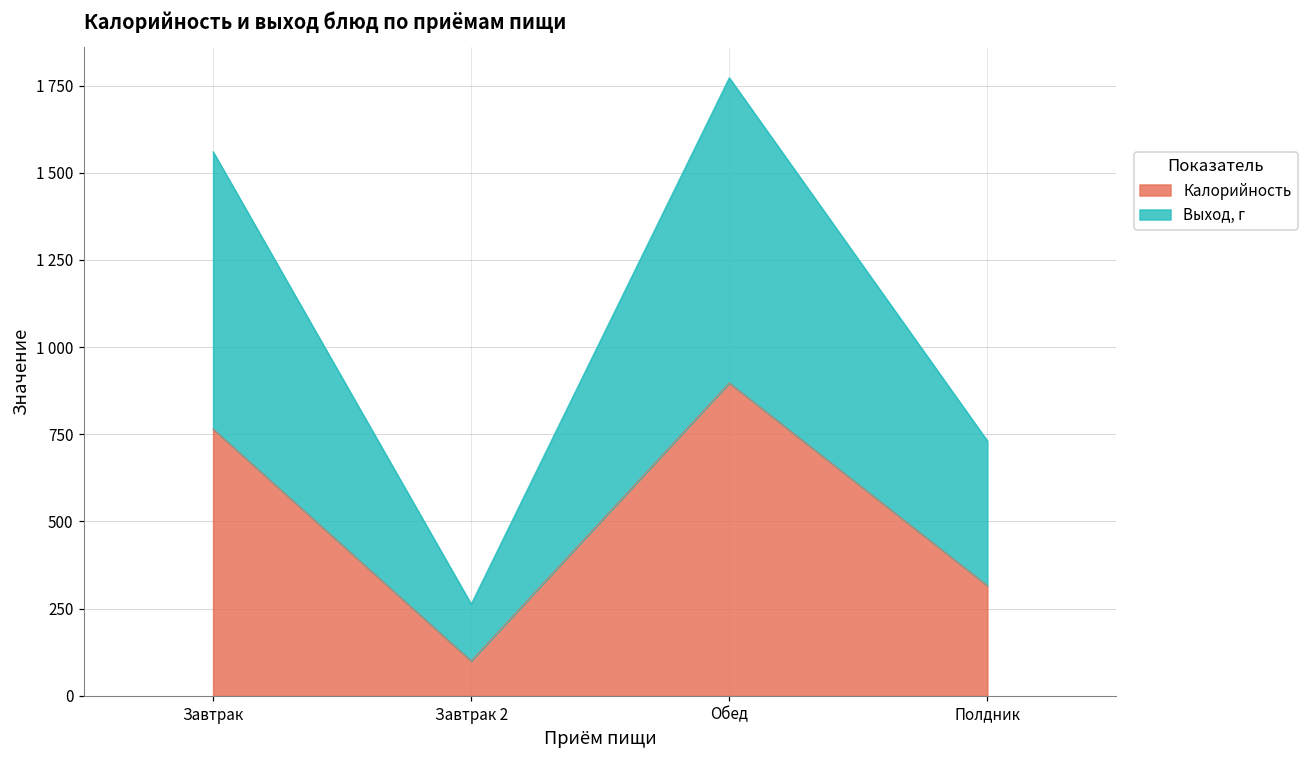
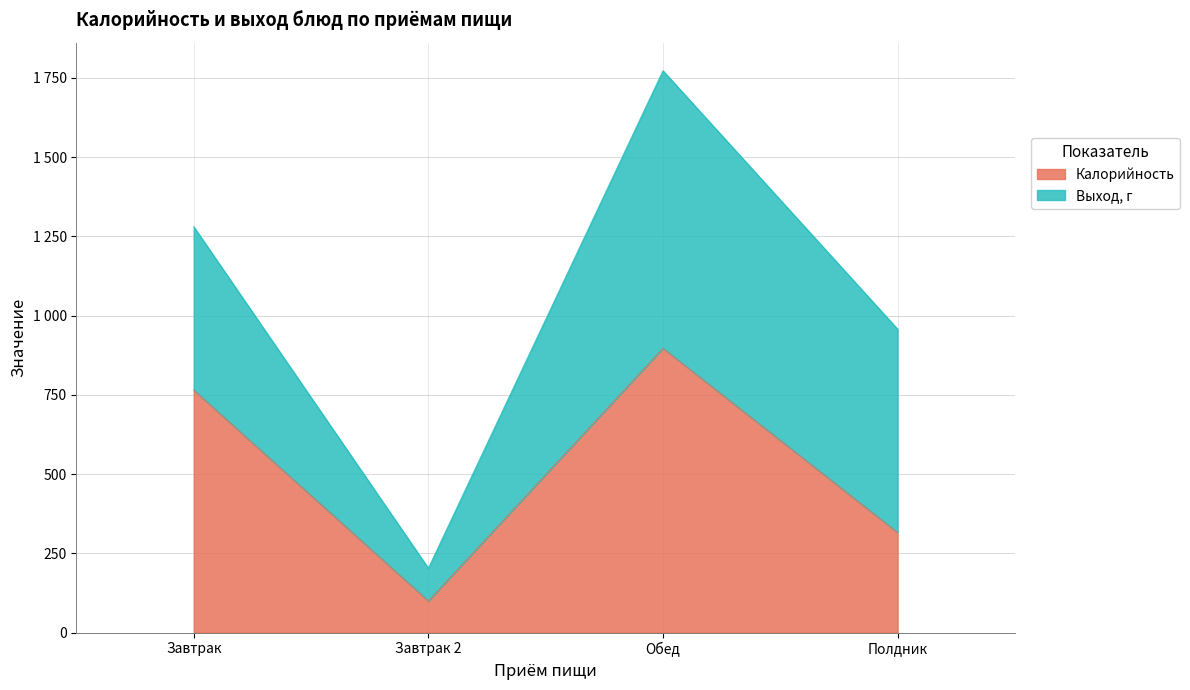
  {
    "Калорийность": {
      "Завтрак": 770,
      "Завтрак 2": 100,
      "Обед": 900,
      "Полдник": 320
    },
    "Выход, г": {
-     "Завтрак": 800,
-     "Завтрак 2": 160,
+     "Завтрак": 520,
+     "Завтрак 2": 100,
      "Обед": 880,
-     "Полдник": 420
+     "Полдник": 640
    }
  }
